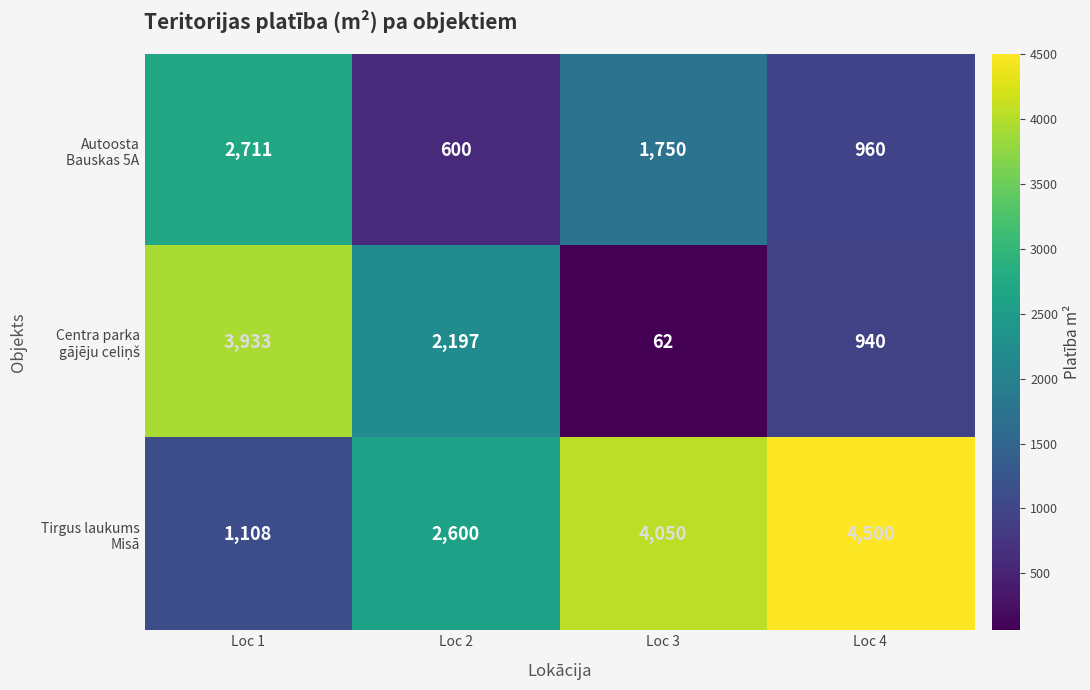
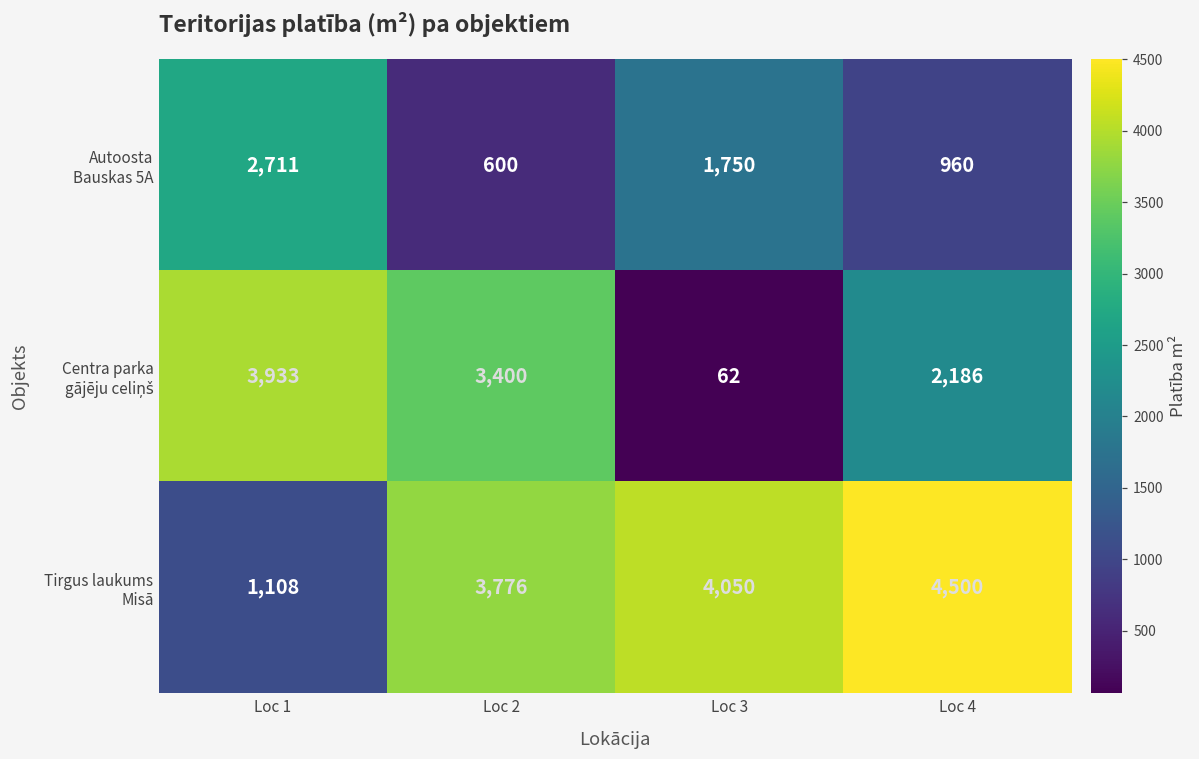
  {
    "Autoosta Bauskas 5A": {
      "Loc 1": "2,711",
      "Loc 2": "600",
      "Loc 3": "1,750",
      "Loc 4": "960"
    },
    "Centra parka gājēju celiņš": {
      "Loc 1": "3,933",
-     "Loc 2": "2,197",
+     "Loc 2": "3,400",
      "Loc 3": "62",
-     "Loc 4": "940"
+     "Loc 4": "2,186"
    },
    "Tirgus laukums Misā": {
      "Loc 1": "1,108",
-     "Loc 2": "2,600",
+     "Loc 2": "3,776",
      "Loc 3": "4,050",
      "Loc 4": "4,500"
    }
  }
